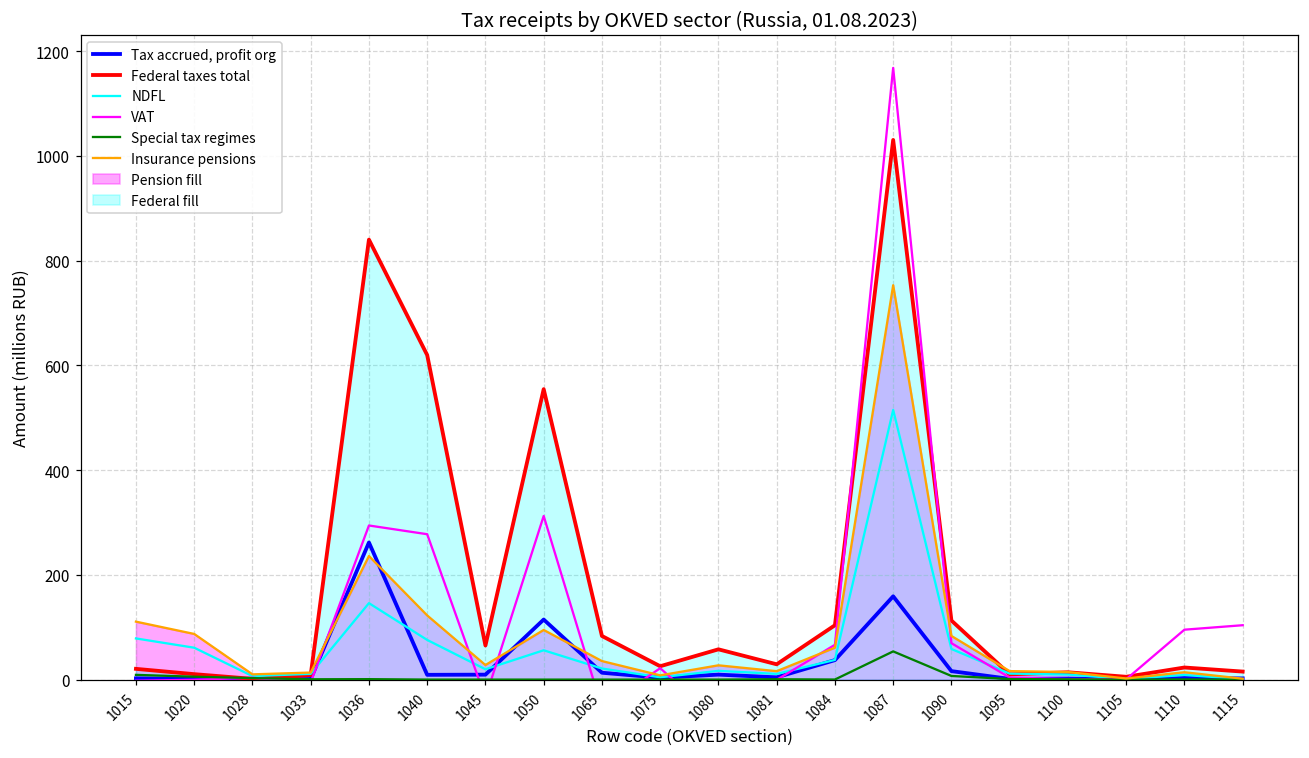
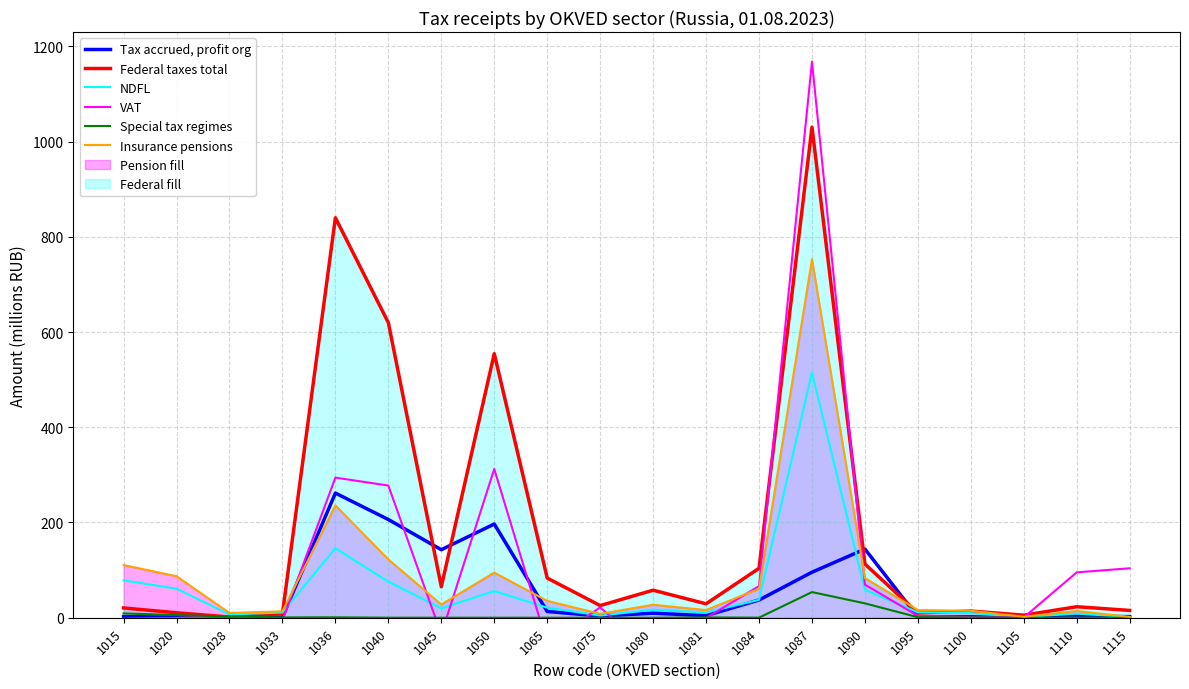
  {
    "Tax accrued, profit org": {
      "1036": 260,
-     "1040": 10,
-     "1045": 10,
-     "1050": 110,
+     "1040": 210,
+     "1045": 140,
+     "1050": 200,
      "1065": 10,
      "1080": 10,
-     "1087": 160,
-     "1090": 20
+     "1087": 100,
+     "1090": 140
    },
    "Special tax regimes": {
      "1015": 10,
      "1036": 0,
      "1040": 0,
      "1045": 0,
      "1050": 0,
      "1065": 0,
      "1080": 0,
      "1084": 0,
      "1087": 50,
-     "1090": 10
+     "1090": 30
    }
  }
